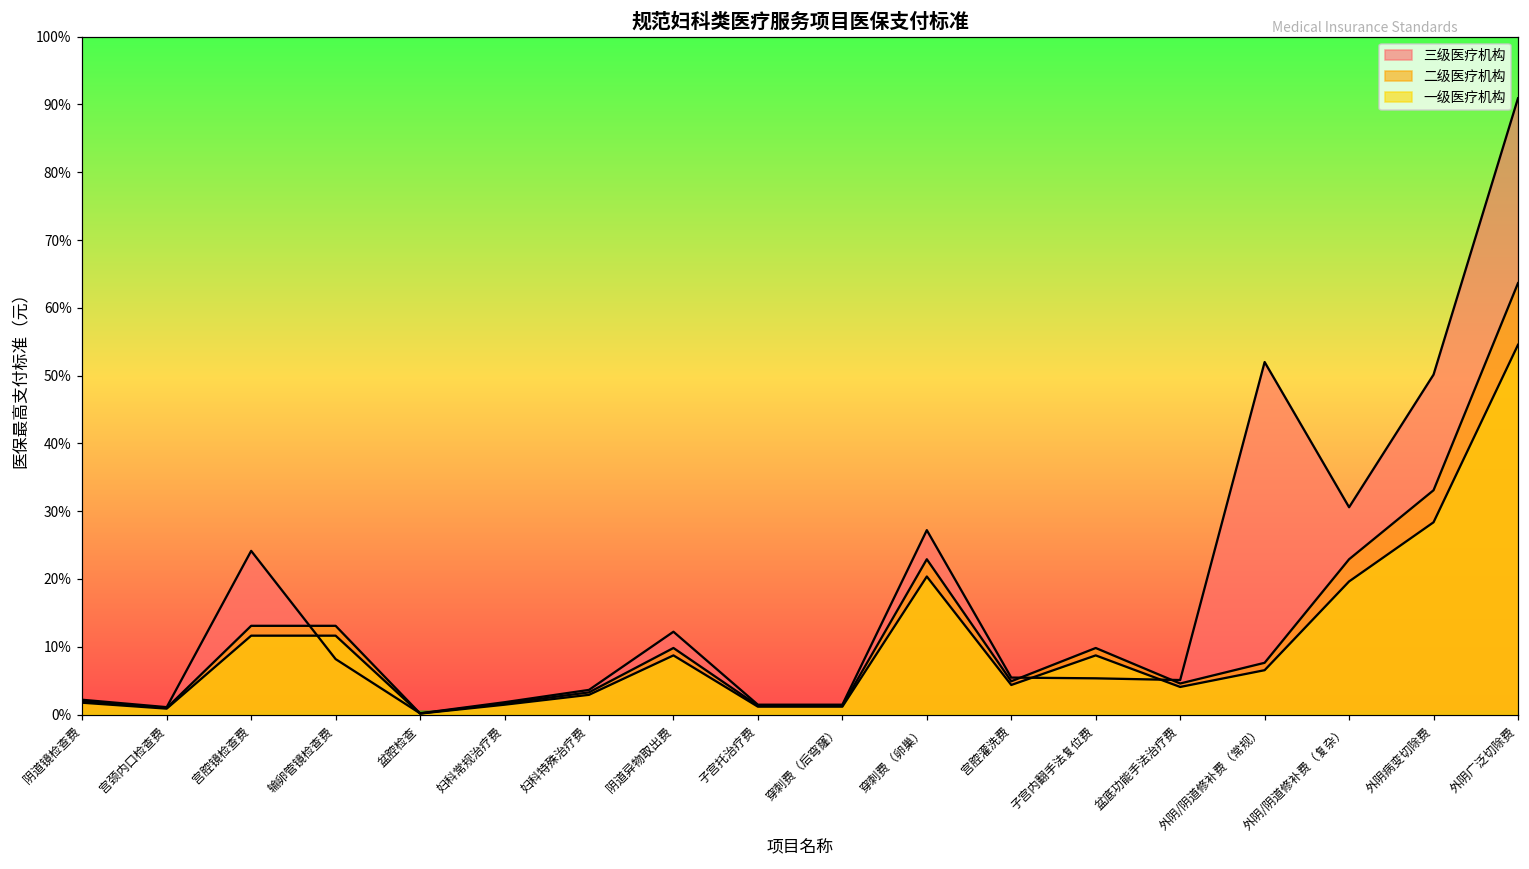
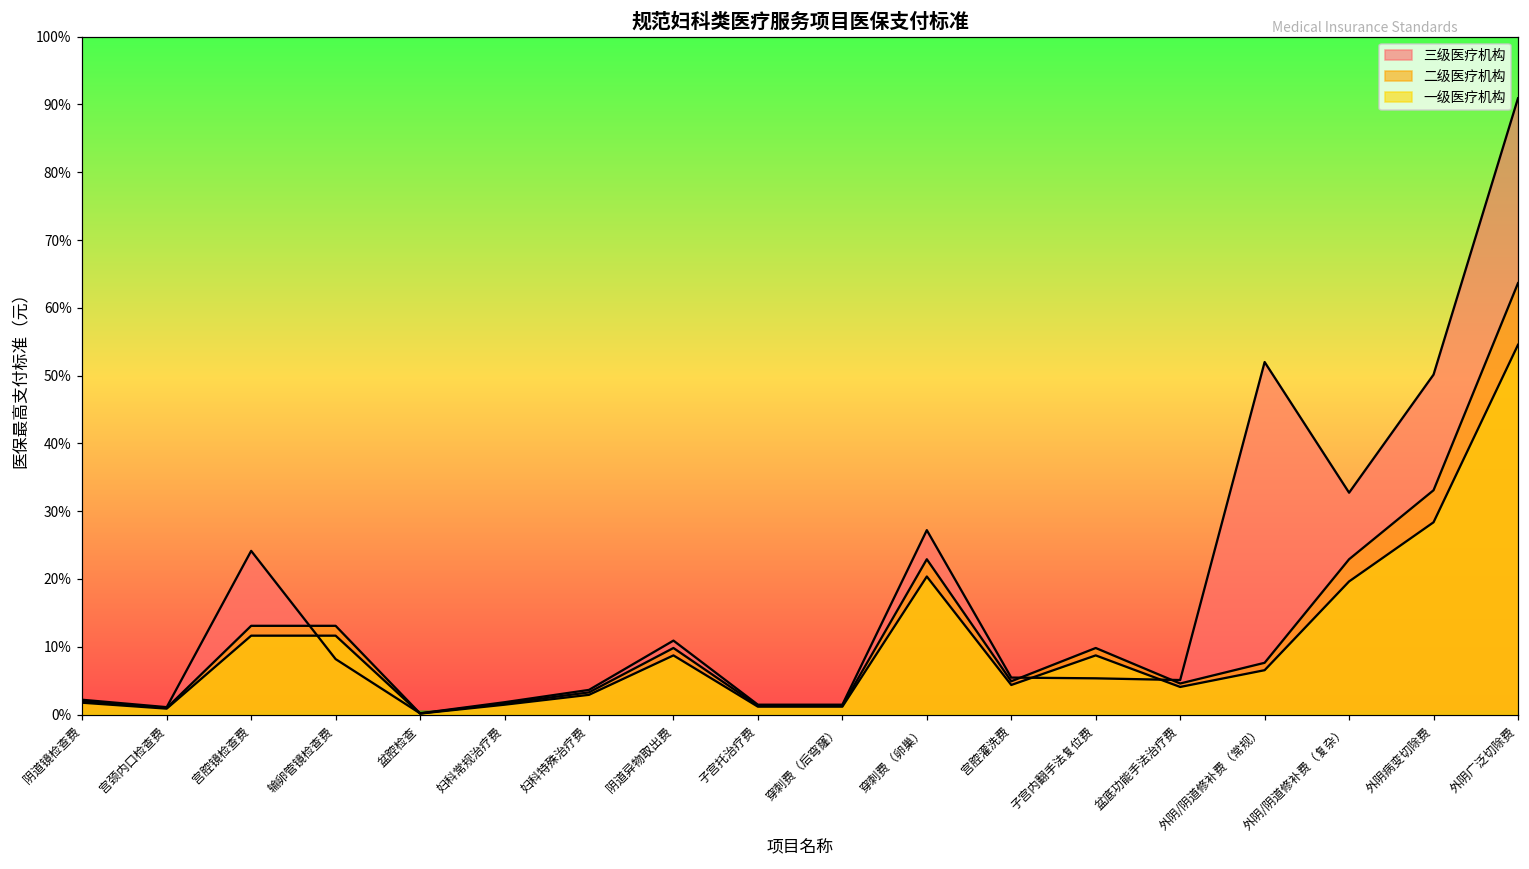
  {
    "三级医疗机构": {
      "宫腔镜检查费": "24%",
      "输卵管镜检查费": "8%",
-     "阴道异物取出费": "12%",
+     "阴道异物取出费": "11%",
      "穿刺费（卵巢）": "27%",
      "宫腔灌洗费": "5%",
      "子宫内翻手法复位费": "5%",
      "盆底功能手法治疗费": "5%",
      "外阴/阴道修补费（常规）": "52%",
-     "外阴/阴道修补费（复杂）": "31%",
+     "外阴/阴道修补费（复杂）": "33%",
      "外阴病变切除费": "50%",
      "外阴广泛切除费": "91%"
    }
  }
